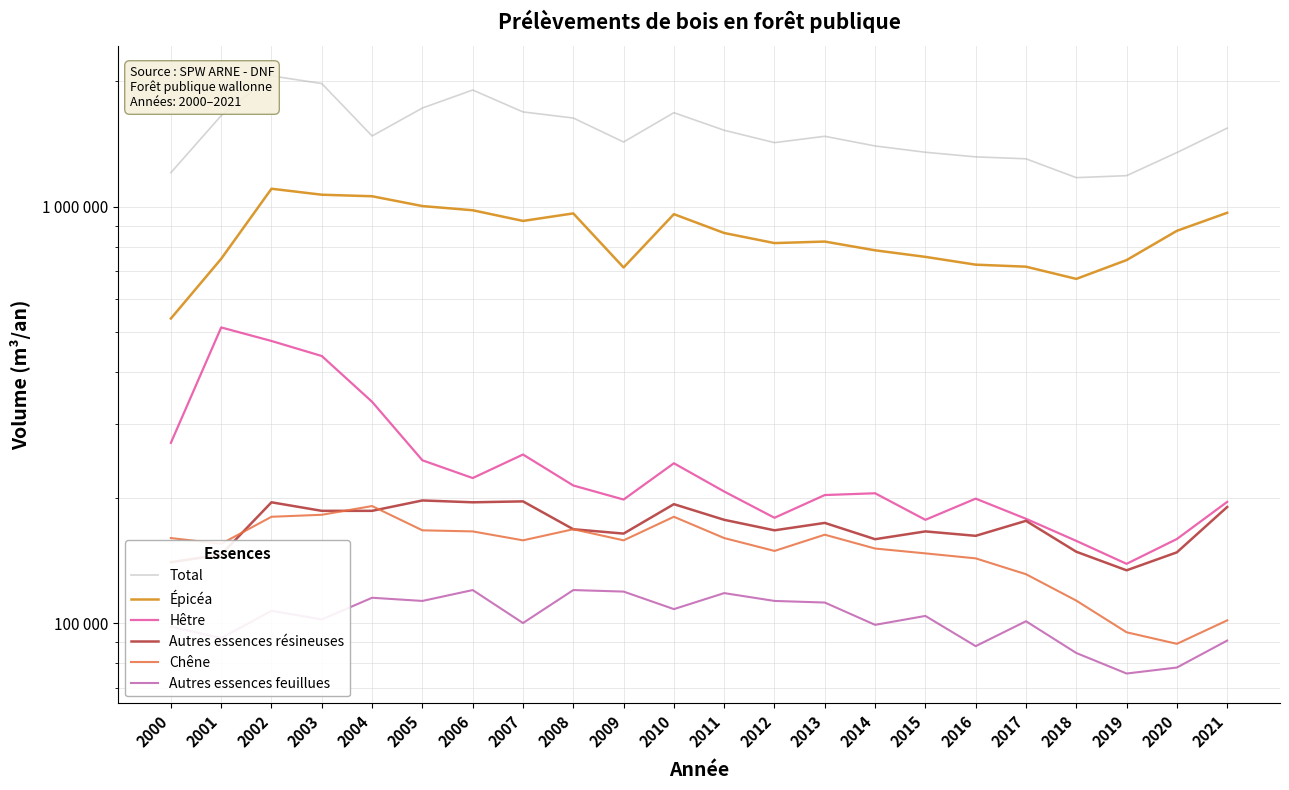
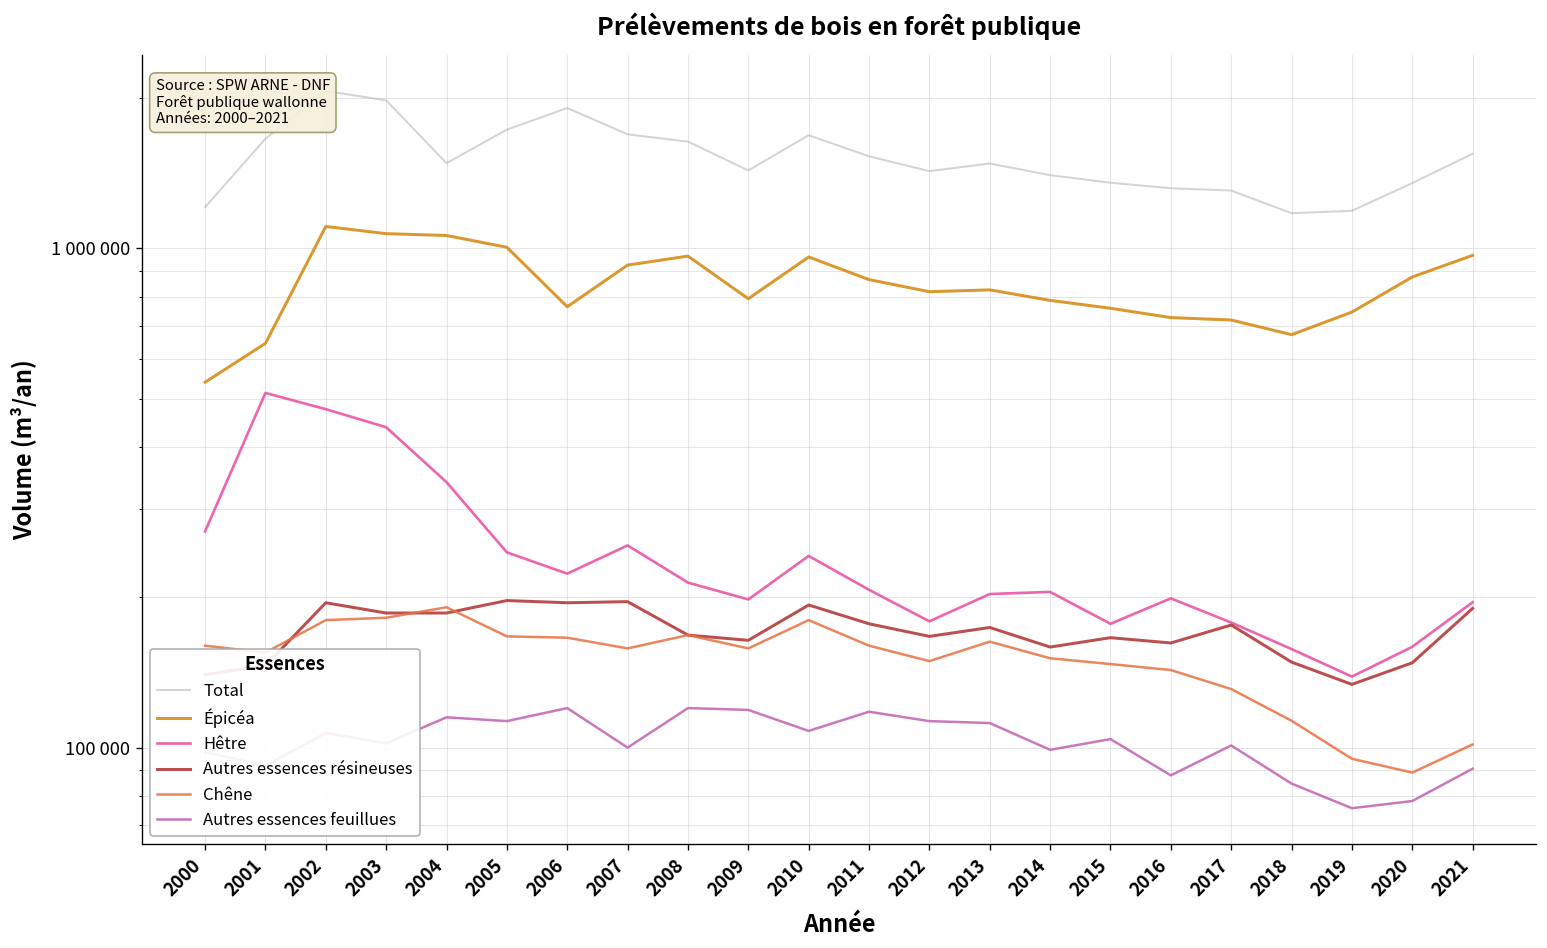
  {
    "Total": {
      "2000": 1210000,
      "2001": 1660000,
      "2003": 2000000,
      "2004": 1480000,
      "2005": 1730000,
      "2006": 1900000,
      "2007": 1690000,
      "2008": 1630000,
      "2009": 1430000,
      "2010": 1680000,
      "2011": 1530000,
      "2012": 1430000,
      "2013": 1480000,
      "2014": 1400000,
      "2015": 1350000,
      "2016": 1320000,
      "2017": 1300000,
      "2018": 1170000,
      "2019": 1190000,
      "2020": 1350000,
      "2021": 1550000
    },
    "Épicéa": {
      "2000": 540000,
-     "2001": 750000,
+     "2001": 640000,
      "2002": 1110000,
      "2003": 1070000,
      "2004": 1060000,
      "2005": 1000000,
-     "2006": 980000,
+     "2006": 760000,
      "2007": 920000,
      "2008": 960000,
-     "2009": 710000,
+     "2009": 790000,
      "2010": 960000,
      "2011": 870000,
      "2012": 820000,
      "2013": 830000,
      "2014": 790000,
      "2015": 760000,
      "2016": 730000,
      "2017": 720000,
      "2018": 670000,
      "2019": 740000,
      "2020": 880000,
      "2021": 970000
    },
    "Autres essences résineuses": {
      "2002": 200000,
      "2003": 190000,
      "2004": 190000,
      "2005": 200000,
      "2006": 200000,
      "2007": 200000,
      "2009": 164000,
      "2010": 190000,
      "2011": 177000,
      "2012": 167000,
      "2013": 174000,
      "2014": 159000,
      "2015": 166000,
      "2016": 162000,
      "2018": 148000,
      "2019": 134000,
      "2020": 148000,
      "2021": 190000
    },
    "Chêne": {
      "2000": 160000,
      "2002": 180000,
      "2003": 180000,
      "2004": 190000,
      "2005": 167000,
      "2006": 166000,
      "2007": 158000,
      "2009": 158000,
      "2010": 180000,
      "2011": 160000,
      "2012": 149000,
      "2013": 163000,
      "2014": 151000,
      "2015": 147000,
      "2016": 143000,
      "2017": 131000,
      "2018": 113000,
      "2019": 95000,
      "2020": 89000,
      "2021": 101000
    }
  }
